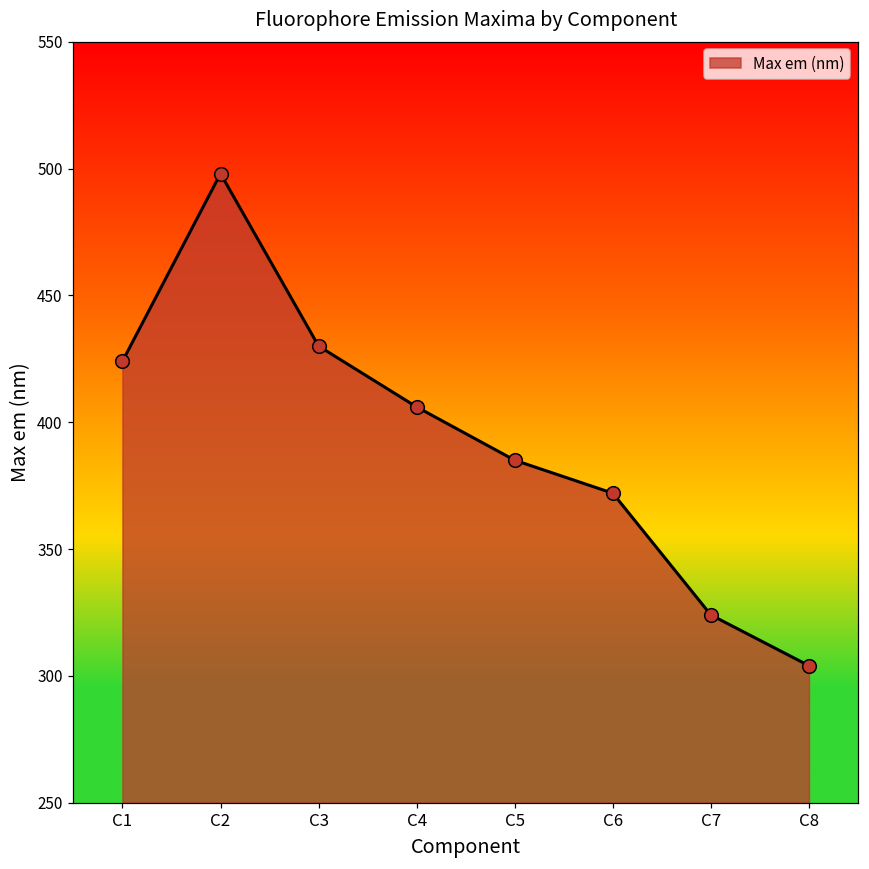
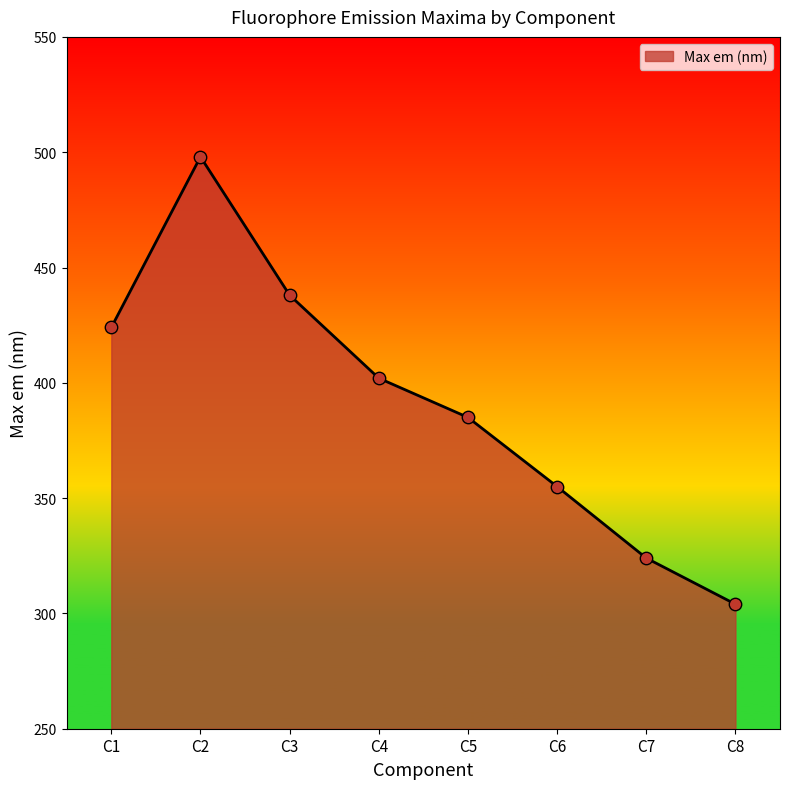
  {
    "C1": 424,
    "C2": 498,
-   "C3": 430,
-   "C4": 406,
+   "C3": 438,
+   "C4": 402,
    "C5": 385,
-   "C6": 372,
+   "C6": 355,
    "C7": 324,
    "C8": 304
  }
